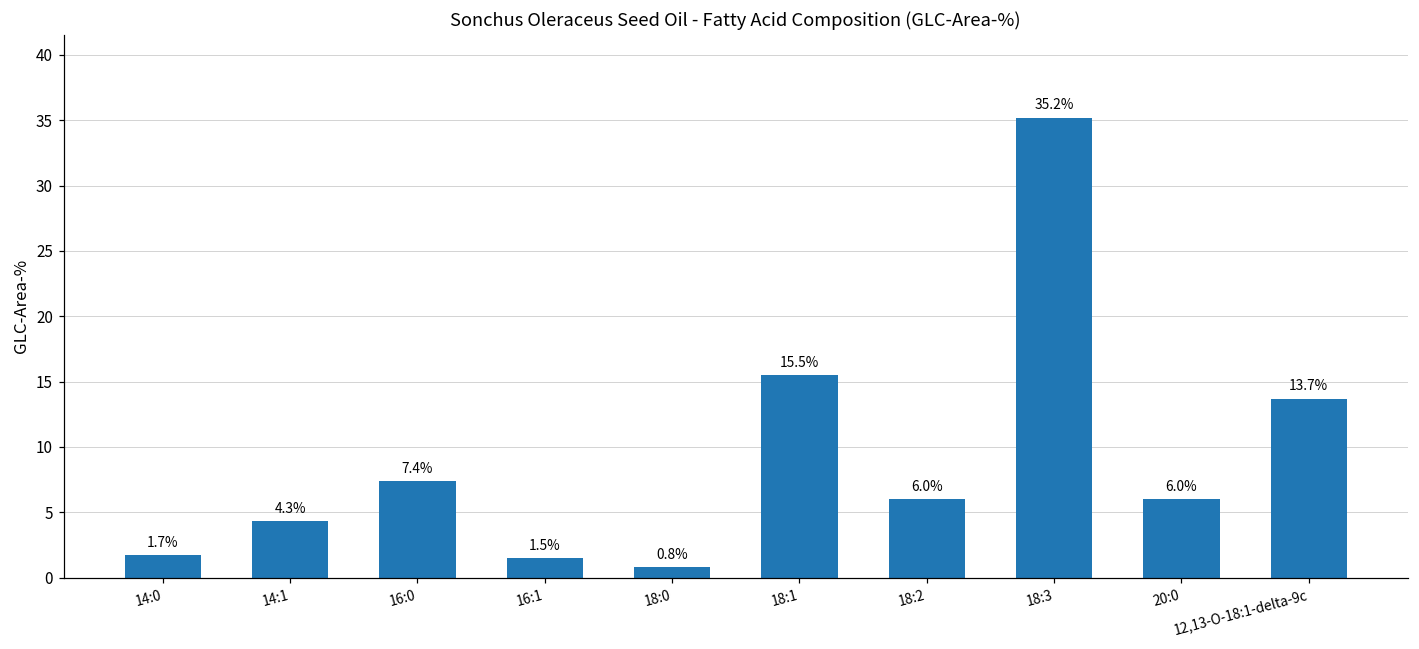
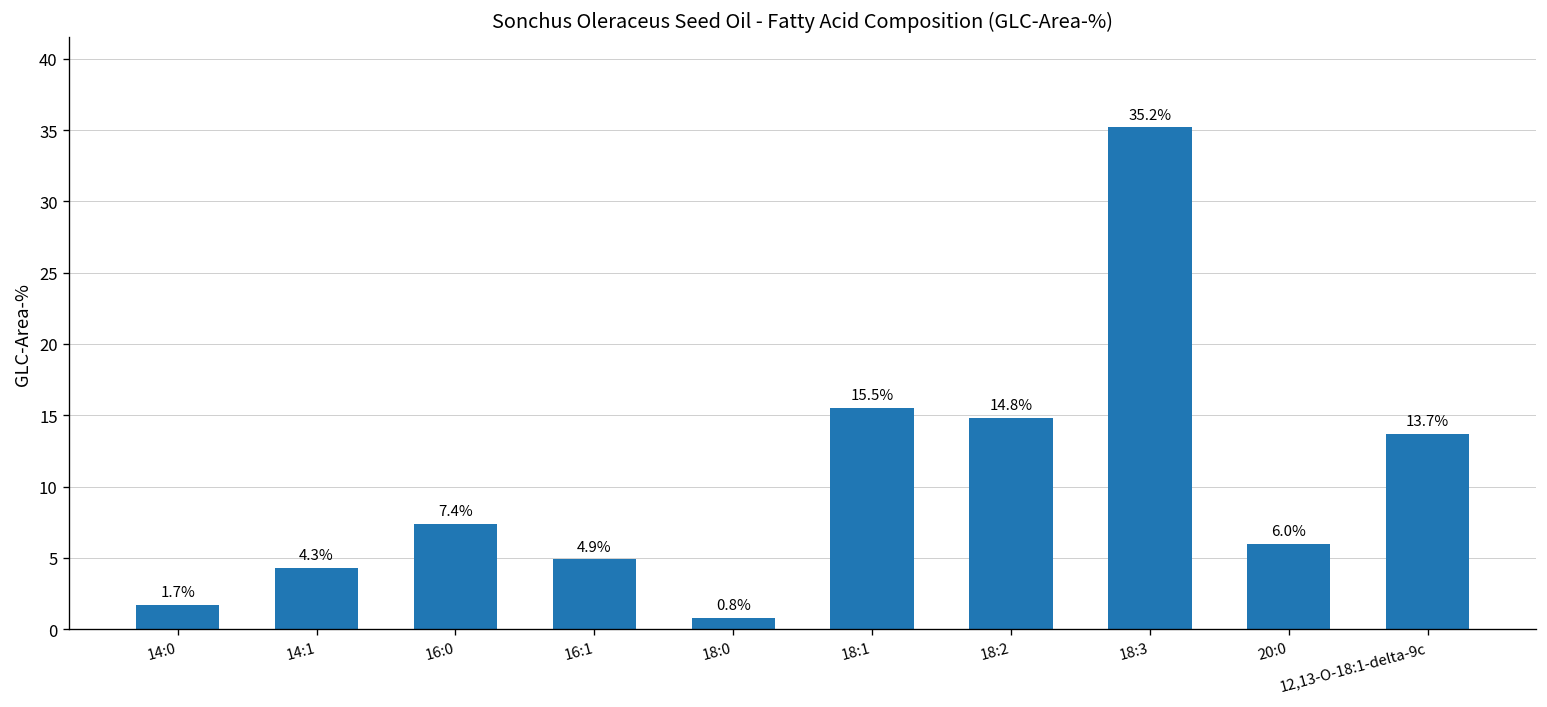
  {
    "14:0": "1.7%",
    "14:1": "4.3%",
    "16:0": "7.4%",
-   "16:1": "1.5%",
+   "16:1": "4.9%",
    "18:0": "0.8%",
    "18:1": "15.5%",
-   "18:2": "6.0%",
+   "18:2": "14.8%",
    "18:3": "35.2%",
    "20:0": "6.0%",
    "12,13-O-18:1-delta-9c": "13.7%"
  }
